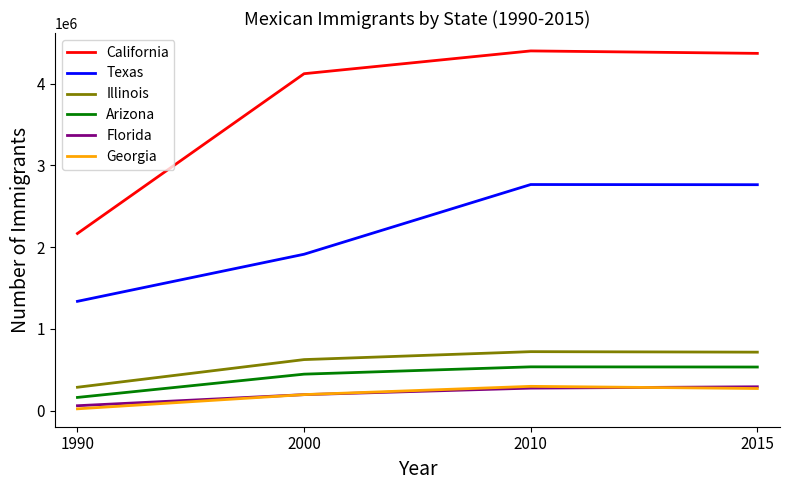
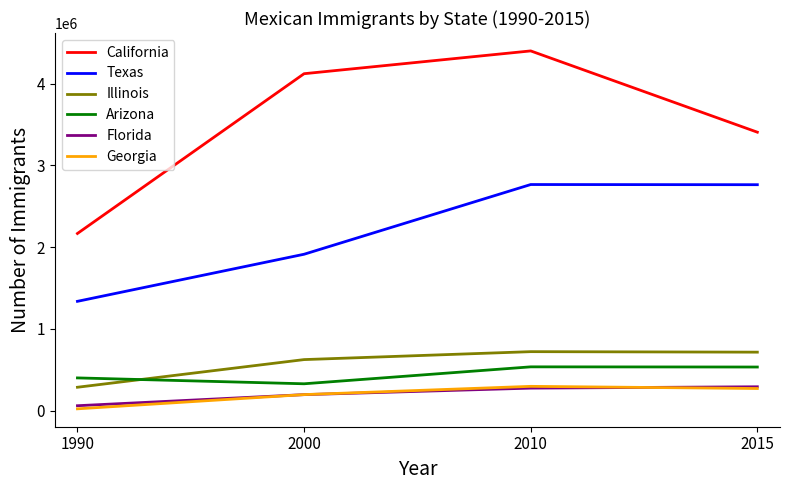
  {
    "California": {
      "1990": 2200000,
      "2000": 4100000,
      "2010": 4400000,
-     "2015": 4400000
+     "2015": 3400000
    },
    "Texas": {
      "1990": 1300000,
      "2000": 1900000,
      "2010": 2800000,
      "2015": 2800000
    },
    "Illinois": {
      "1990": 300000,
      "2000": 600000,
      "2010": 700000,
      "2015": 700000
    },
    "Arizona": {
-     "1990": 200000,
-     "2000": 400000,
+     "1990": 400000,
+     "2000": 300000,
      "2010": 500000,
      "2015": 500000
    },
    "Florida": {
      "1990": 100000
    },
    "Georgia": {
      "1990": 0
    }
  }
